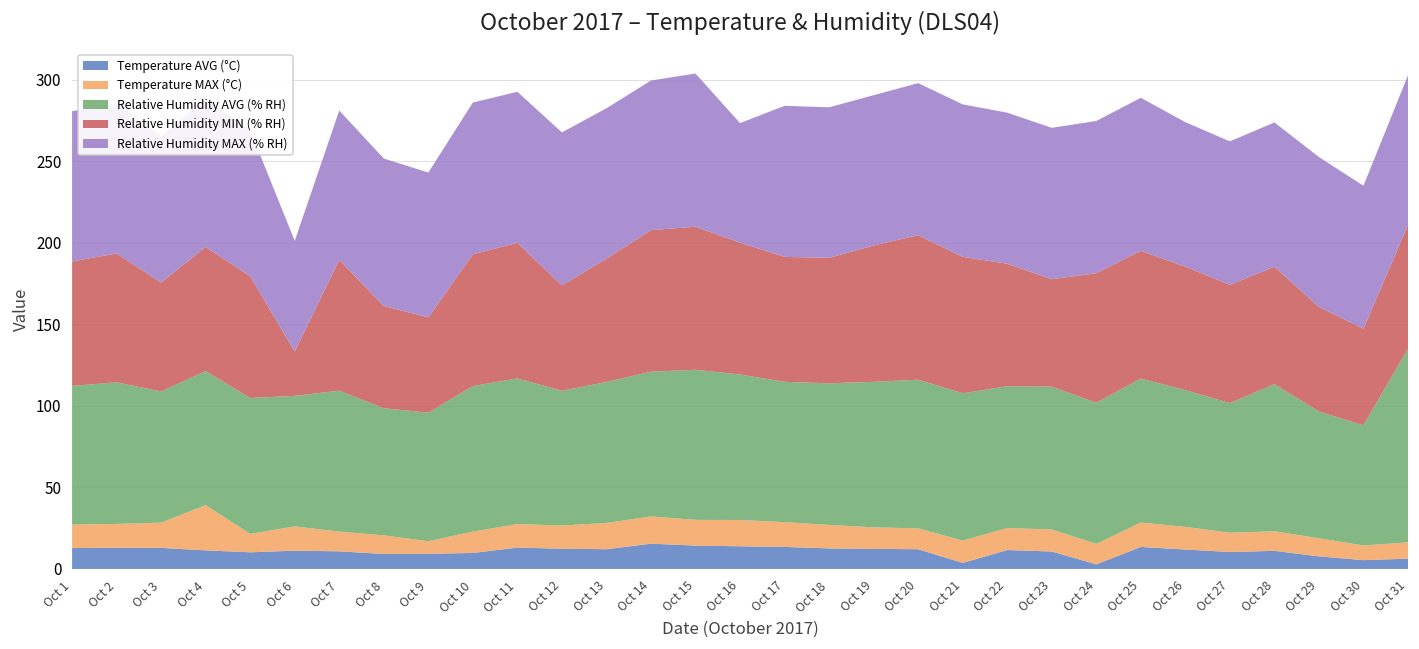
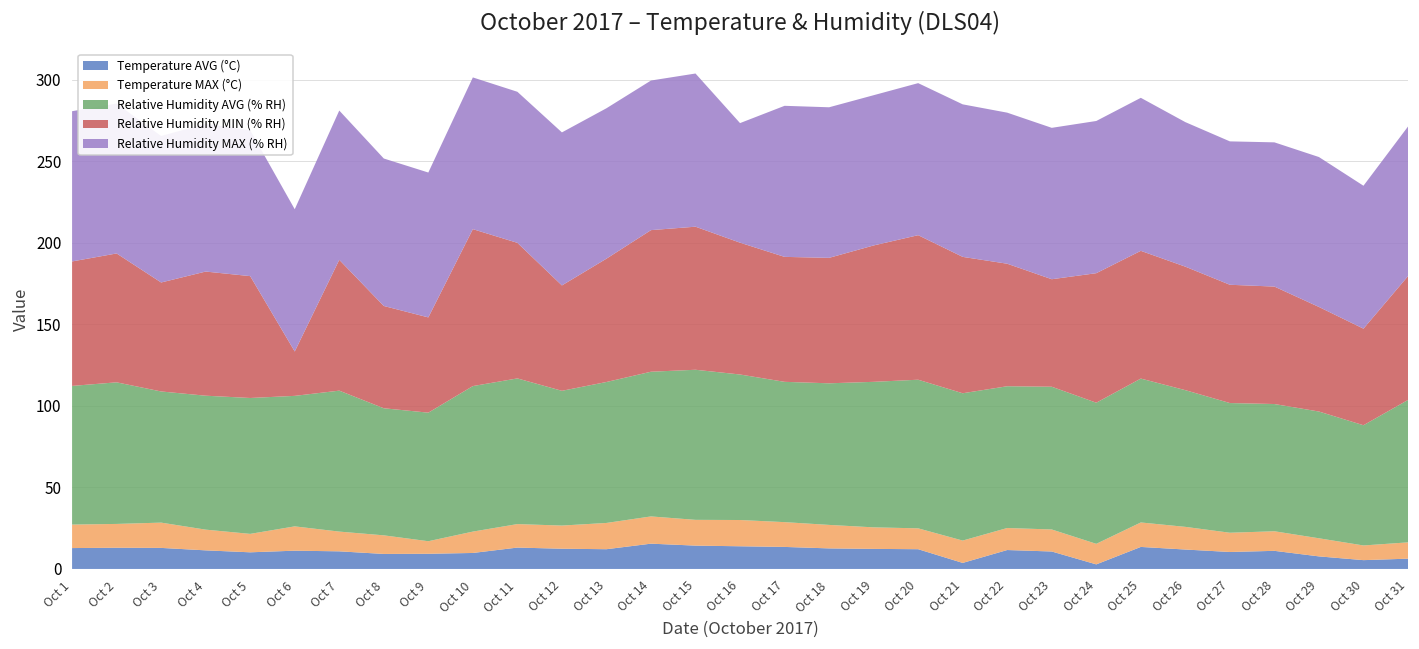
  {
    "Temperature AVG (°C)": {
      "Oct 1": 13,
      "Oct 2": 13,
      "Oct 3": 13,
      "Oct 4": 11,
      "Oct 5": 10,
      "Oct 6": 11,
      "Oct 7": 11,
      "Oct 8": 9,
      "Oct 9": 9,
      "Oct 10": 10,
      "Oct 11": 13,
      "Oct 12": 12,
      "Oct 13": 12,
      "Oct 14": 16,
      "Oct 15": 14,
      "Oct 16": 14,
      "Oct 17": 14,
      "Oct 18": 13,
      "Oct 19": 12,
      "Oct 20": 12,
      "Oct 21": 4,
      "Oct 22": 12,
      "Oct 23": 11,
      "Oct 24": 3,
      "Oct 25": 14,
      "Oct 26": 12,
      "Oct 27": 10,
      "Oct 28": 11,
      "Oct 29": 8,
      "Oct 30": 5,
      "Oct 31": 6
    },
    "Temperature MAX (°C)": {
      "Oct 1": 14,
      "Oct 2": 15,
      "Oct 3": 15,
-     "Oct 4": 28,
+     "Oct 4": 13,
      "Oct 5": 11,
      "Oct 6": 15,
      "Oct 7": 12,
      "Oct 8": 11,
      "Oct 9": 8,
      "Oct 10": 13,
      "Oct 11": 14,
      "Oct 12": 14,
      "Oct 13": 16,
      "Oct 14": 17,
      "Oct 15": 16,
      "Oct 16": 16,
      "Oct 17": 15,
      "Oct 18": 14,
      "Oct 19": 13,
      "Oct 20": 13,
      "Oct 21": 14,
      "Oct 22": 14,
      "Oct 23": 14,
      "Oct 24": 13,
      "Oct 25": 15,
      "Oct 26": 14,
      "Oct 27": 12,
      "Oct 28": 12,
      "Oct 29": 11,
      "Oct 30": 9,
      "Oct 31": 10
    },
    "Relative Humidity AVG (% RH)": {
      "Oct 1": 85,
      "Oct 2": 87,
      "Oct 3": 80,
      "Oct 4": 82,
      "Oct 5": 83,
      "Oct 6": 80,
      "Oct 7": 86,
      "Oct 8": 78,
      "Oct 9": 79,
      "Oct 10": 89,
      "Oct 11": 89,
      "Oct 12": 83,
      "Oct 13": 86,
      "Oct 14": 89,
      "Oct 15": 92,
      "Oct 16": 89,
      "Oct 17": 86,
      "Oct 18": 87,
      "Oct 19": 89,
      "Oct 20": 91,
      "Oct 21": 90,
      "Oct 22": 87,
      "Oct 23": 88,
      "Oct 24": 87,
      "Oct 25": 88,
      "Oct 26": 84,
      "Oct 27": 80,
-     "Oct 28": 90,
+     "Oct 28": 78,
      "Oct 29": 78,
      "Oct 30": 74,
-     "Oct 31": 119
+     "Oct 31": 87
    },
    "Relative Humidity MIN (% RH)": {
      "Oct 1": 76,
      "Oct 2": 79,
      "Oct 3": 67,
      "Oct 4": 76,
      "Oct 5": 75,
      "Oct 6": 27,
      "Oct 7": 80,
      "Oct 8": 63,
      "Oct 9": 58,
-     "Oct 10": 81,
+     "Oct 10": 96,
      "Oct 11": 83,
      "Oct 12": 65,
      "Oct 13": 76,
      "Oct 14": 87,
      "Oct 15": 88,
      "Oct 16": 81,
      "Oct 17": 77,
      "Oct 18": 77,
      "Oct 19": 84,
      "Oct 20": 89,
      "Oct 21": 84,
      "Oct 22": 75,
      "Oct 23": 66,
      "Oct 24": 79,
      "Oct 25": 78,
      "Oct 26": 76,
      "Oct 27": 72,
      "Oct 28": 72,
      "Oct 29": 64,
      "Oct 30": 59,
      "Oct 31": 76
    },
    "Relative Humidity MAX (% RH)": {
      "Oct 1": 92,
-     "Oct 6": 68,
+     "Oct 6": 87,
      "Oct 7": 92,
      "Oct 8": 90,
      "Oct 9": 89,
      "Oct 10": 93,
      "Oct 11": 93,
      "Oct 12": 94,
      "Oct 13": 92,
      "Oct 14": 92,
      "Oct 15": 94,
      "Oct 16": 73,
      "Oct 17": 93,
      "Oct 18": 92,
      "Oct 19": 92,
      "Oct 20": 93,
      "Oct 21": 93,
      "Oct 22": 93,
      "Oct 23": 93,
      "Oct 24": 93,
      "Oct 25": 94,
      "Oct 26": 89,
      "Oct 27": 88,
      "Oct 28": 88,
      "Oct 29": 92,
      "Oct 30": 88,
      "Oct 31": 92
    }
  }
